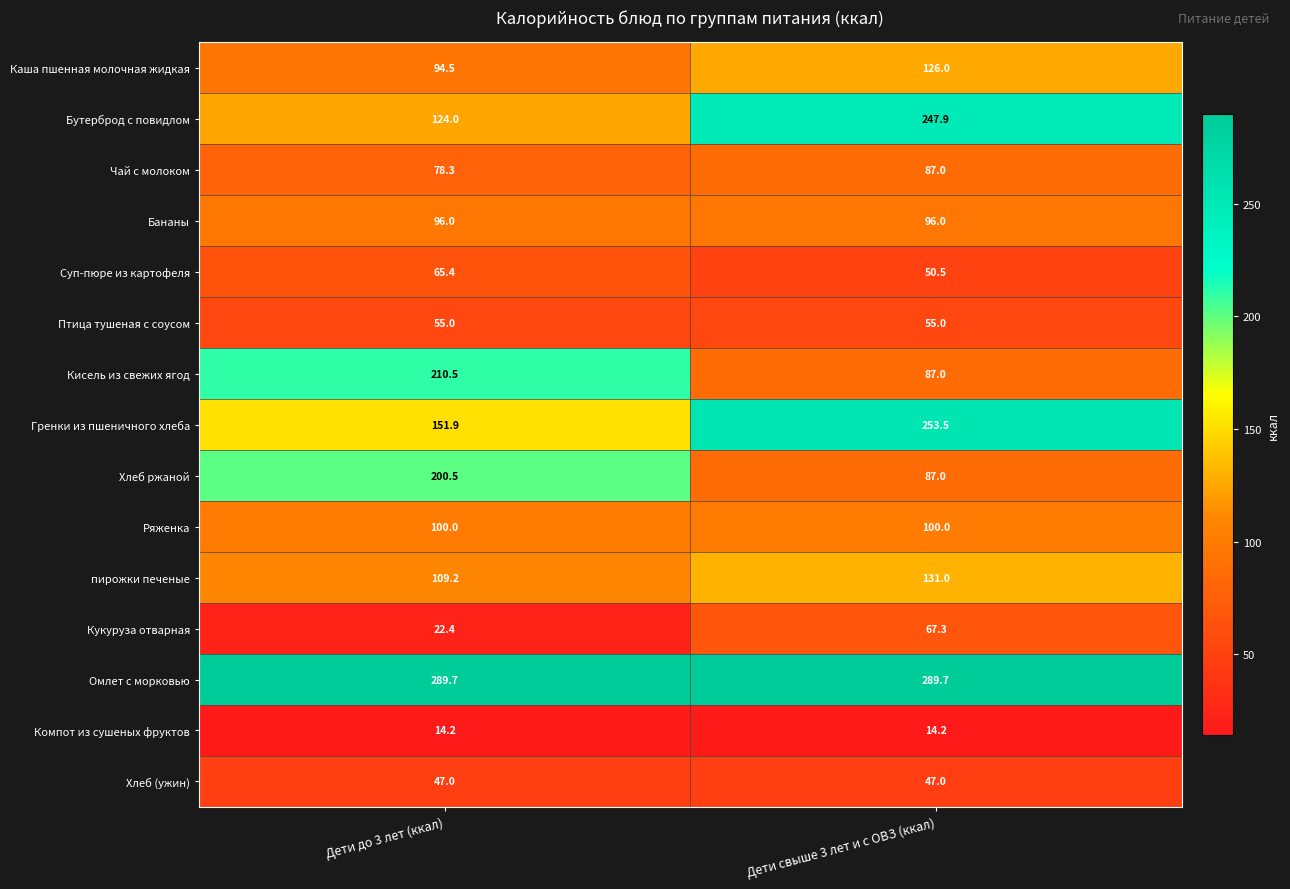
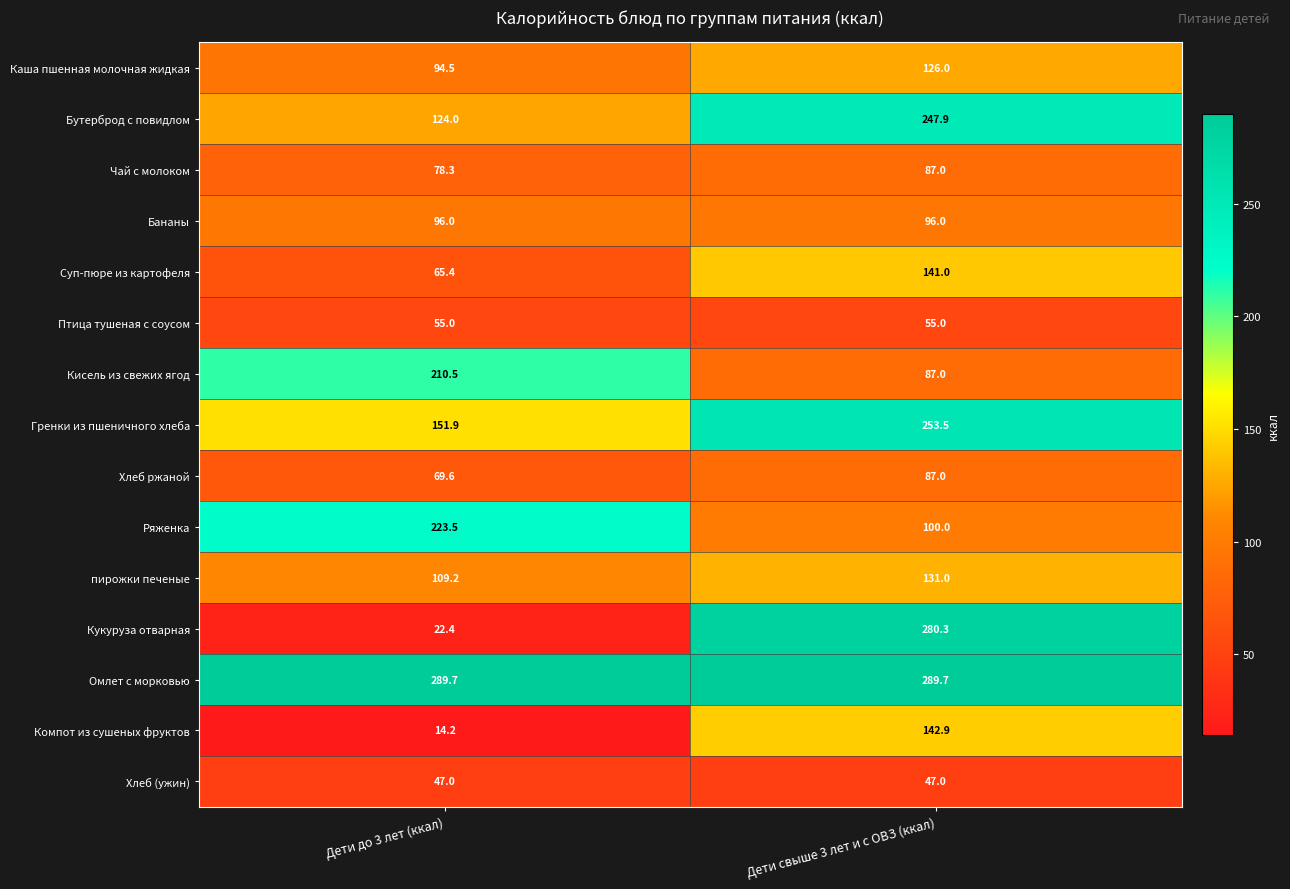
  {
    "Каша пшенная молочная жидкая": {
      "Дети до 3 лет (ккал)": 94.5,
      "Дети свыше 3 лет и с ОВЗ (ккал)": 126.0
    },
    "Бутерброд с повидлом": {
      "Дети до 3 лет (ккал)": 124.0,
      "Дети свыше 3 лет и с ОВЗ (ккал)": 247.9
    },
    "Чай с молоком": {
      "Дети до 3 лет (ккал)": 78.3,
      "Дети свыше 3 лет и с ОВЗ (ккал)": 87.0
    },
    "Бананы": {
      "Дети до 3 лет (ккал)": 96.0,
      "Дети свыше 3 лет и с ОВЗ (ккал)": 96.0
    },
    "Суп-пюре из картофеля": {
      "Дети до 3 лет (ккал)": 65.4,
-     "Дети свыше 3 лет и с ОВЗ (ккал)": 50.5
+     "Дети свыше 3 лет и с ОВЗ (ккал)": 141.0
    },
    "Птица тушеная с соусом": {
      "Дети до 3 лет (ккал)": 55.0,
      "Дети свыше 3 лет и с ОВЗ (ккал)": 55.0
    },
    "Кисель из свежих ягод": {
      "Дети до 3 лет (ккал)": 210.5,
      "Дети свыше 3 лет и с ОВЗ (ккал)": 87.0
    },
    "Гренки из пшеничного хлеба": {
      "Дети до 3 лет (ккал)": 151.9,
      "Дети свыше 3 лет и с ОВЗ (ккал)": 253.5
    },
    "Хлеб ржаной": {
-     "Дети до 3 лет (ккал)": 200.5,
+     "Дети до 3 лет (ккал)": 69.6,
      "Дети свыше 3 лет и с ОВЗ (ккал)": 87.0
    },
    "Ряженка": {
-     "Дети до 3 лет (ккал)": 100.0,
+     "Дети до 3 лет (ккал)": 223.5,
      "Дети свыше 3 лет и с ОВЗ (ккал)": 100.0
    },
    "пирожки печеные": {
      "Дети до 3 лет (ккал)": 109.2,
      "Дети свыше 3 лет и с ОВЗ (ккал)": 131.0
    },
    "Кукуруза отварная": {
      "Дети до 3 лет (ккал)": 22.4,
-     "Дети свыше 3 лет и с ОВЗ (ккал)": 67.3
+     "Дети свыше 3 лет и с ОВЗ (ккал)": 280.3
    },
    "Омлет с морковью": {
      "Дети до 3 лет (ккал)": 289.7,
      "Дети свыше 3 лет и с ОВЗ (ккал)": 289.7
    },
    "Компот из сушеных фруктов": {
      "Дети до 3 лет (ккал)": 14.2,
-     "Дети свыше 3 лет и с ОВЗ (ккал)": 14.2
+     "Дети свыше 3 лет и с ОВЗ (ккал)": 142.9
    },
    "Хлеб (ужин)": {
      "Дети до 3 лет (ккал)": 47.0,
      "Дети свыше 3 лет и с ОВЗ (ккал)": 47.0
    }
  }
